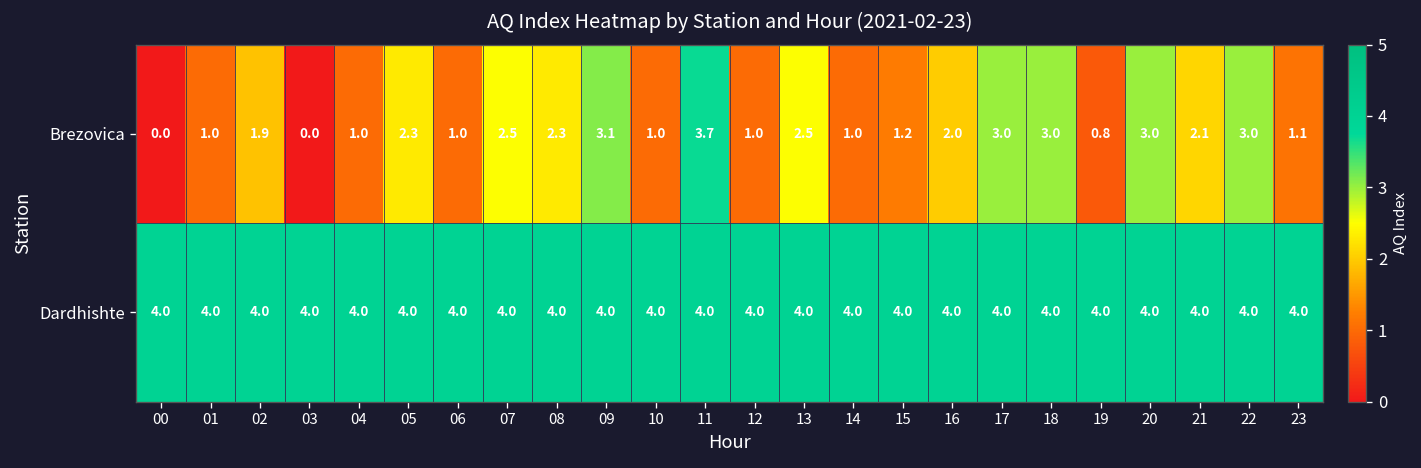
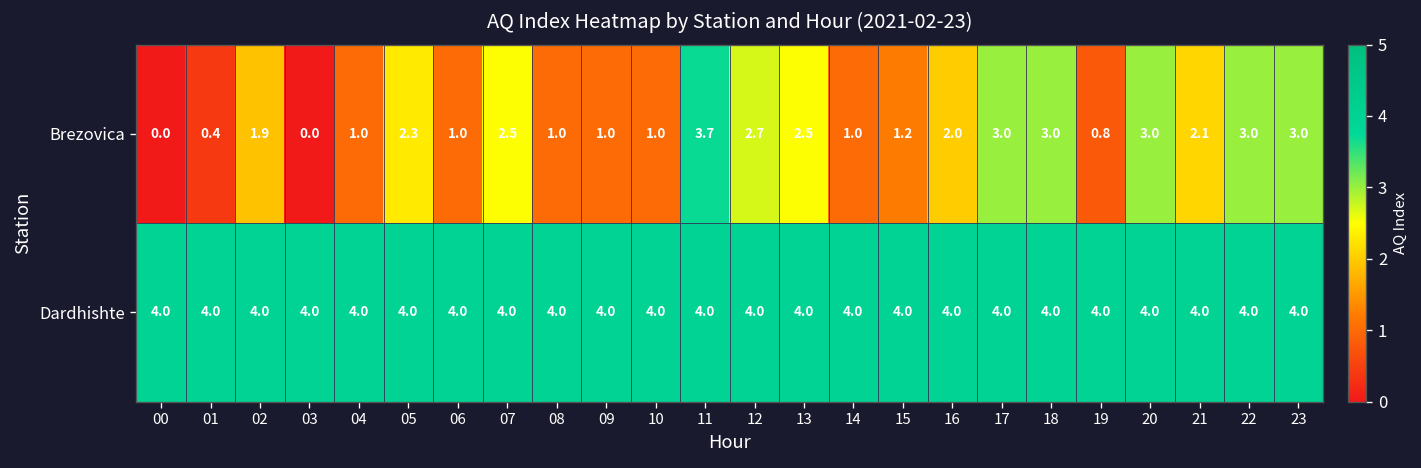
  {
    "Brezovica": {
      "00": 0.0,
-     "01": 1.0,
+     "01": 0.4,
      "02": 1.9,
      "03": 0.0,
      "04": 1.0,
      "05": 2.3,
      "06": 1.0,
      "07": 2.5,
-     "08": 2.3,
-     "09": 3.1,
+     "08": 1.0,
+     "09": 1.0,
      "10": 1.0,
      "11": 3.7,
-     "12": 1.0,
+     "12": 2.7,
      "13": 2.5,
      "14": 1.0,
      "15": 1.2,
      "16": 2.0,
      "17": 3.0,
      "18": 3.0,
      "19": 0.8,
      "20": 3.0,
      "21": 2.1,
      "22": 3.0,
-     "23": 1.1
+     "23": 3.0
    },
    "Dardhishte": {
      "00": 4.0,
      "01": 4.0,
      "02": 4.0,
      "03": 4.0,
      "04": 4.0,
      "05": 4.0,
      "06": 4.0,
      "07": 4.0,
      "08": 4.0,
      "09": 4.0,
      "10": 4.0,
      "11": 4.0,
      "12": 4.0,
      "13": 4.0,
      "14": 4.0,
      "15": 4.0,
      "16": 4.0,
      "17": 4.0,
      "18": 4.0,
      "19": 4.0,
      "20": 4.0,
      "21": 4.0,
      "22": 4.0,
      "23": 4.0
    }
  }
